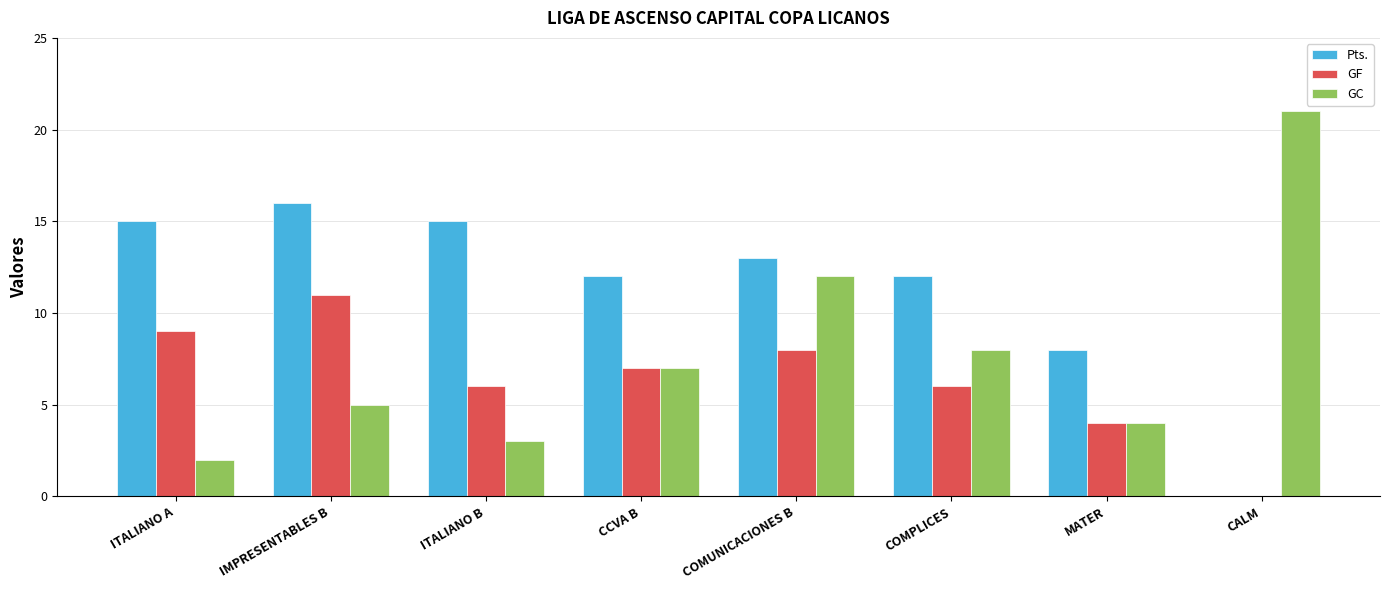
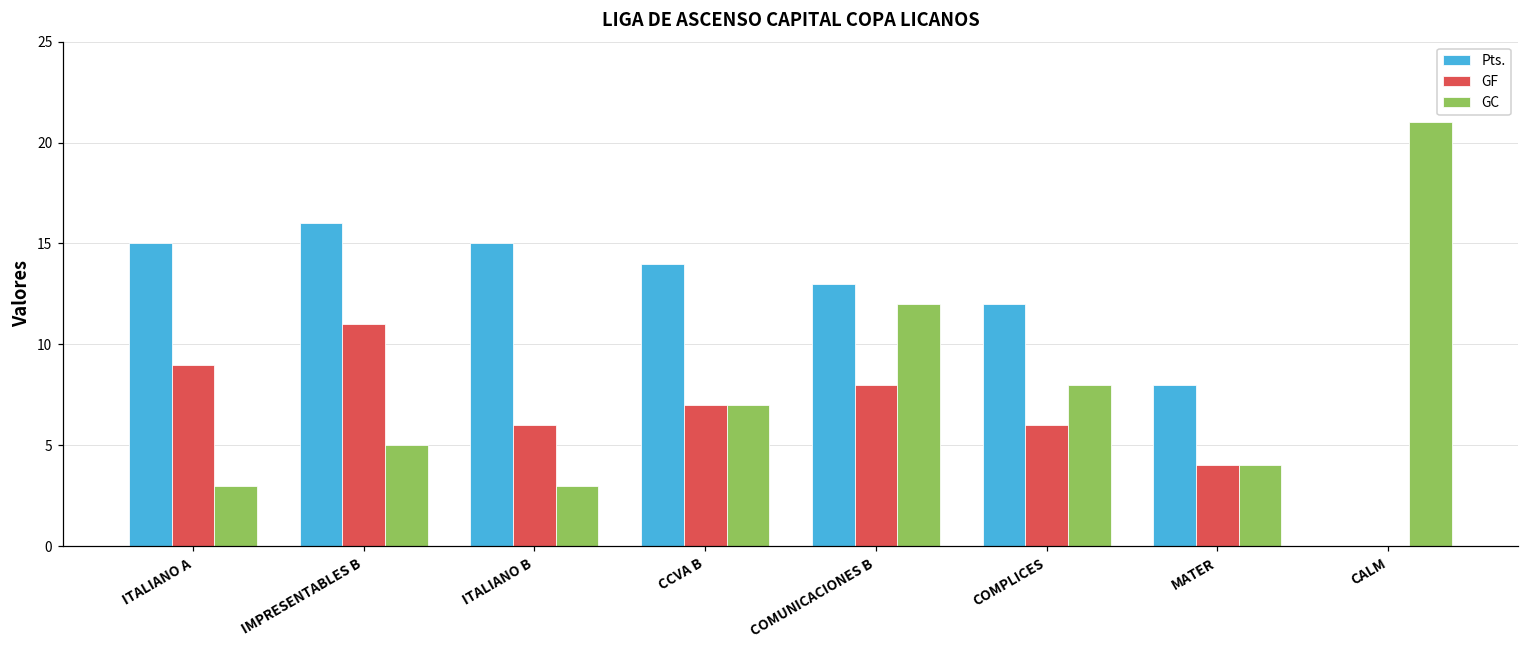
  {
    "Pts.": {
      "ITALIANO A": 15,
      "IMPRESENTABLES B": 16,
      "ITALIANO B": 15,
-     "CCVA B": 12,
+     "CCVA B": 14,
      "COMUNICACIONES B": 13,
      "COMPLICES": 12,
      "MATER": 8,
      "CALM": 0
    },
    "GF": {
      "ITALIANO A": 9,
      "IMPRESENTABLES B": 11,
      "ITALIANO B": 6,
      "CCVA B": 7,
      "COMUNICACIONES B": 8,
      "COMPLICES": 6,
      "MATER": 4,
      "CALM": 0
    },
    "GC": {
-     "ITALIANO A": 2,
+     "ITALIANO A": 3,
      "IMPRESENTABLES B": 5,
      "ITALIANO B": 3,
      "CCVA B": 7,
      "COMUNICACIONES B": 12,
      "COMPLICES": 8,
      "MATER": 4,
      "CALM": 21
    }
  }
